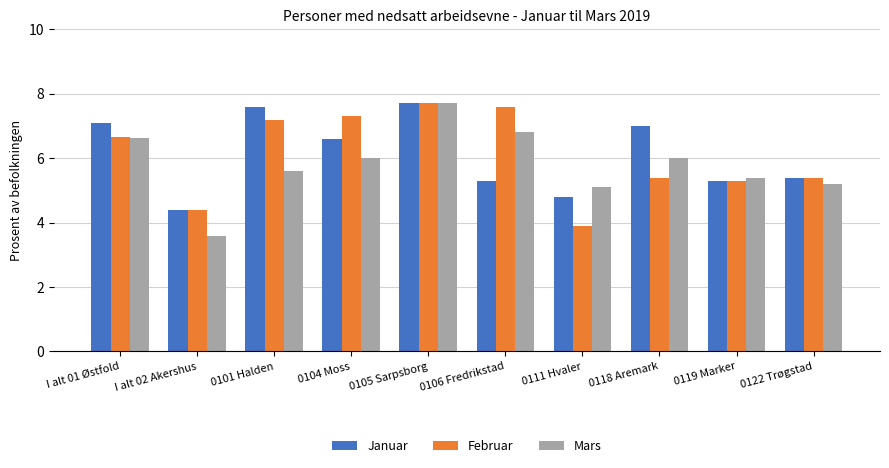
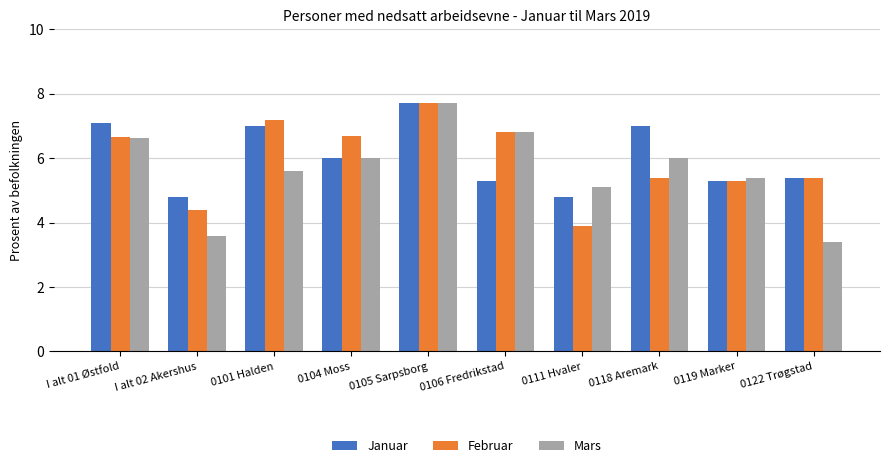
  {
    "Januar": {
      "I alt 01 Østfold": 7.1,
-     "I alt 02 Akershus": 4.4,
-     "0101 Halden": 7.6,
-     "0104 Moss": 6.6,
+     "I alt 02 Akershus": 4.8,
+     "0101 Halden": 7.0,
+     "0104 Moss": 6.0,
      "0105 Sarpsborg": 7.7,
      "0106 Fredrikstad": 5.3,
      "0111 Hvaler": 4.8,
      "0118 Aremark": 7.0,
      "0119 Marker": 5.3,
      "0122 Trøgstad": 5.4
    },
    "Februar": {
      "I alt 01 Østfold": 6.7,
      "I alt 02 Akershus": 4.4,
      "0101 Halden": 7.2,
-     "0104 Moss": 7.3,
+     "0104 Moss": 6.7,
      "0105 Sarpsborg": 7.7,
-     "0106 Fredrikstad": 7.6,
+     "0106 Fredrikstad": 6.8,
      "0111 Hvaler": 3.9,
      "0118 Aremark": 5.4,
      "0119 Marker": 5.3,
      "0122 Trøgstad": 5.4
    },
    "Mars": {
      "I alt 01 Østfold": 6.6,
      "I alt 02 Akershus": 3.6,
      "0101 Halden": 5.6,
      "0104 Moss": 6.0,
      "0105 Sarpsborg": 7.7,
      "0106 Fredrikstad": 6.8,
      "0111 Hvaler": 5.1,
      "0118 Aremark": 6.0,
      "0119 Marker": 5.4,
-     "0122 Trøgstad": 5.2
+     "0122 Trøgstad": 3.4
    }
  }
